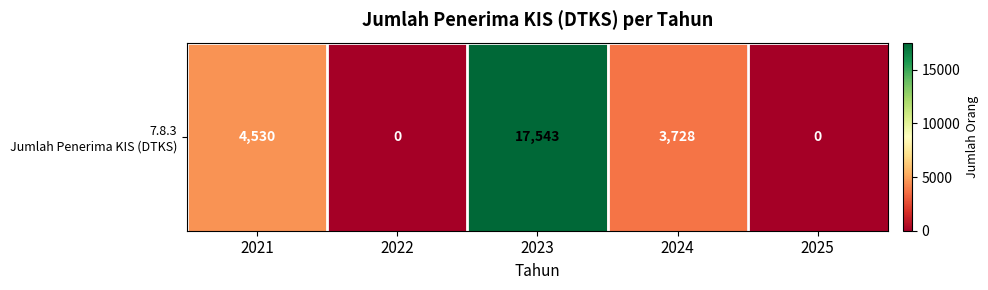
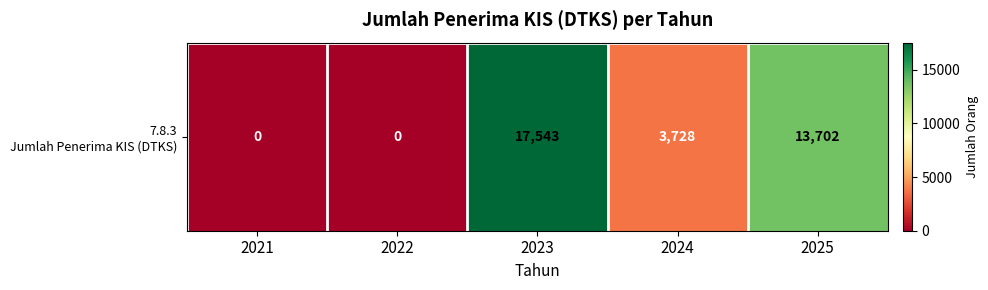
  {
    "7.8.3 Jumlah Penerima KIS (DTKS)": {
-     "2021": "4,530",
+     "2021": "0",
      "2022": "0",
      "2023": "17,543",
      "2024": "3,728",
-     "2025": "0"
+     "2025": "13,702"
    }
  }
